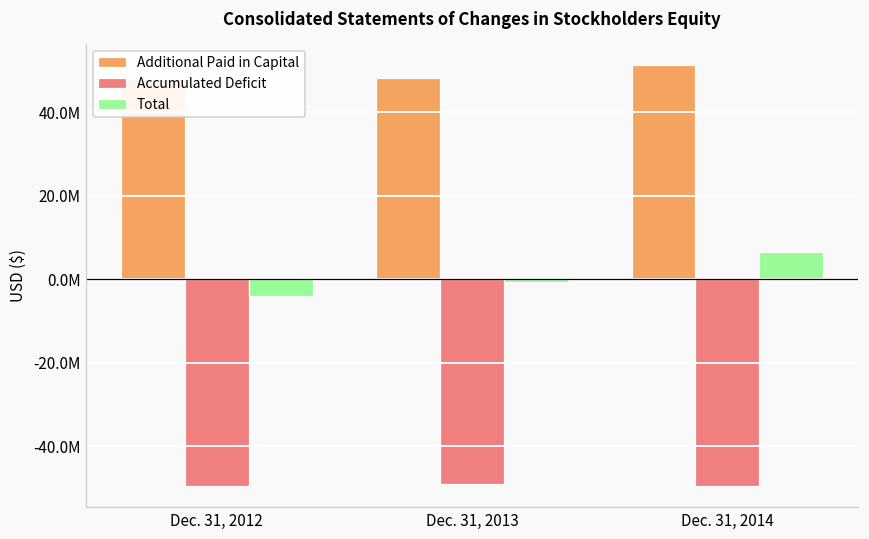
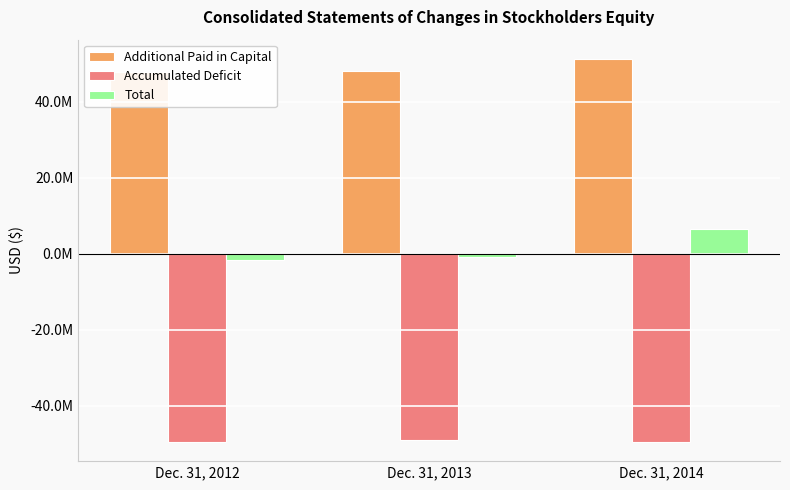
  {
    "Total": {
-     "Dec. 31, 2012": -4000000,
+     "Dec. 31, 2012": -2000000,
      "Dec. 31, 2013": -1000000,
      "Dec. 31, 2014": 7000000
    }
  }
